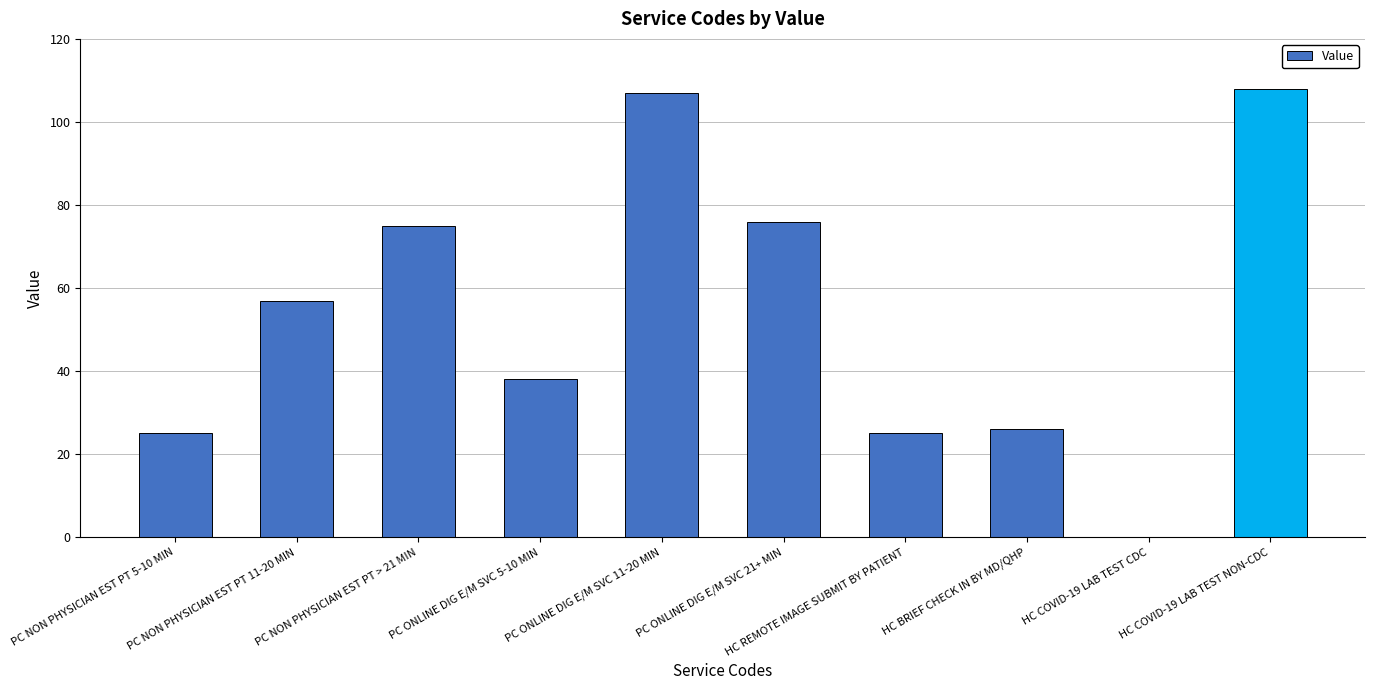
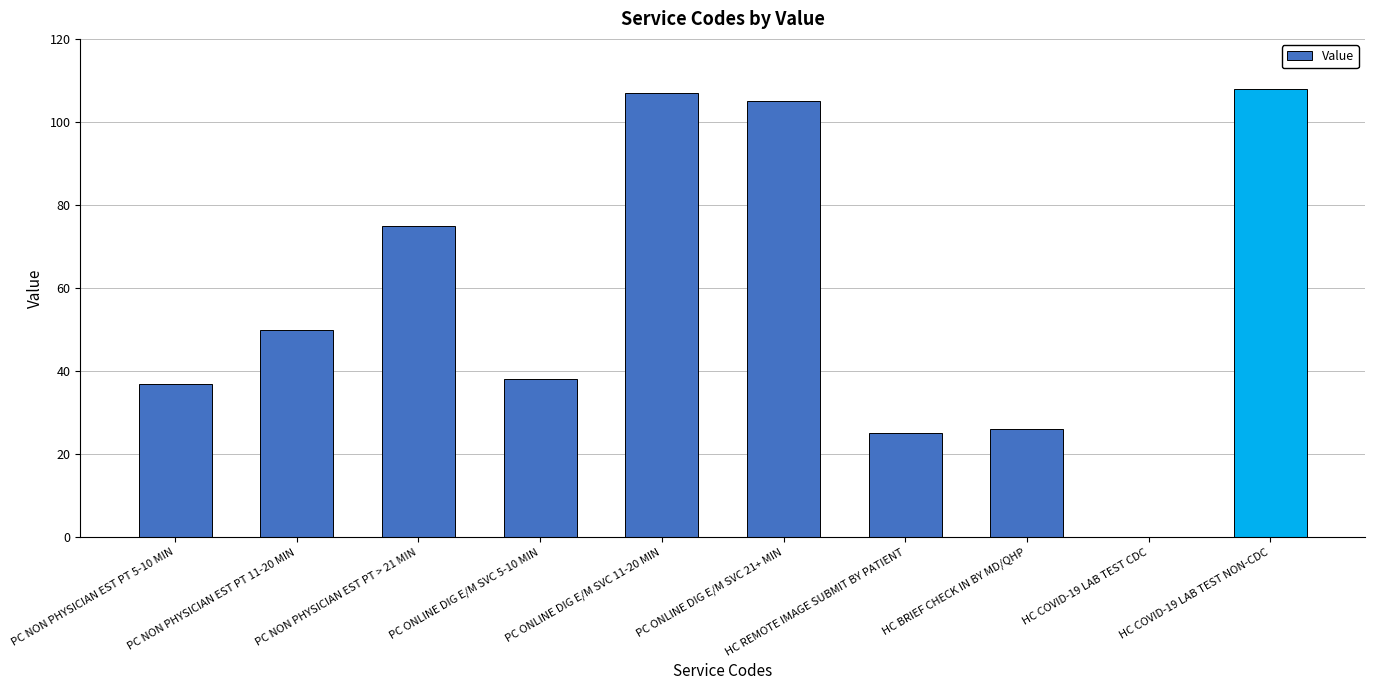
  {
-   "PC NON PHYSICIAN EST PT 5-10 MIN": 25,
-   "PC NON PHYSICIAN EST PT 11-20 MIN": 57,
+   "PC NON PHYSICIAN EST PT 5-10 MIN": 37,
+   "PC NON PHYSICIAN EST PT 11-20 MIN": 50,
    "PC NON PHYSICIAN EST PT > 21 MIN": 75,
    "PC ONLINE DIG E/M SVC 5-10 MIN": 38,
    "PC ONLINE DIG E/M SVC 11-20 MIN": 107,
-   "PC ONLINE DIG E/M SVC 21+ MIN": 76,
+   "PC ONLINE DIG E/M SVC 21+ MIN": 105,
    "HC REMOTE IMAGE SUBMIT BY PATIENT": 25,
    "HC BRIEF CHECK IN BY MD/QHP": 26,
    "HC COVID-19 LAB TEST CDC": 0,
    "HC COVID-19 LAB TEST NON-CDC": 108
  }
